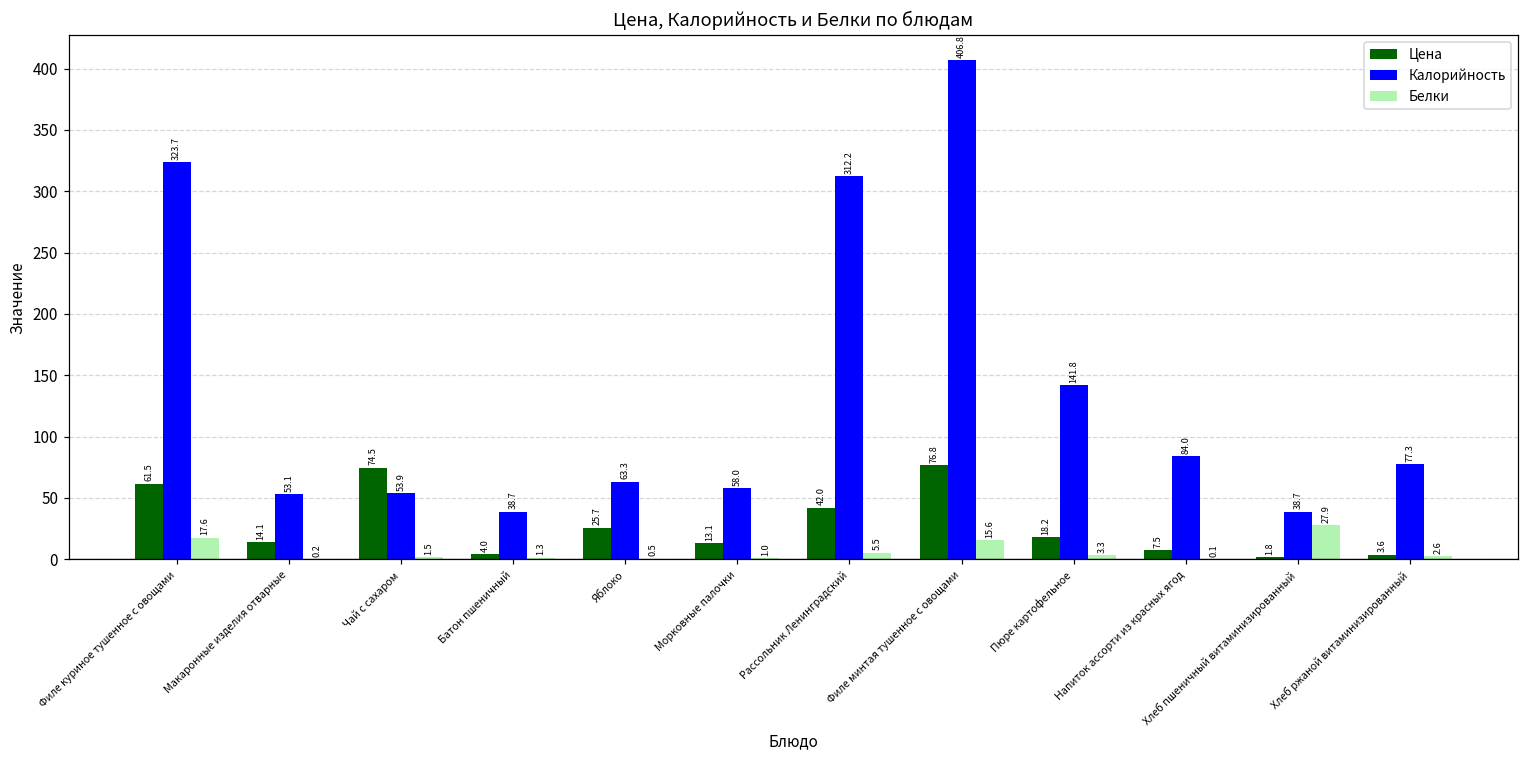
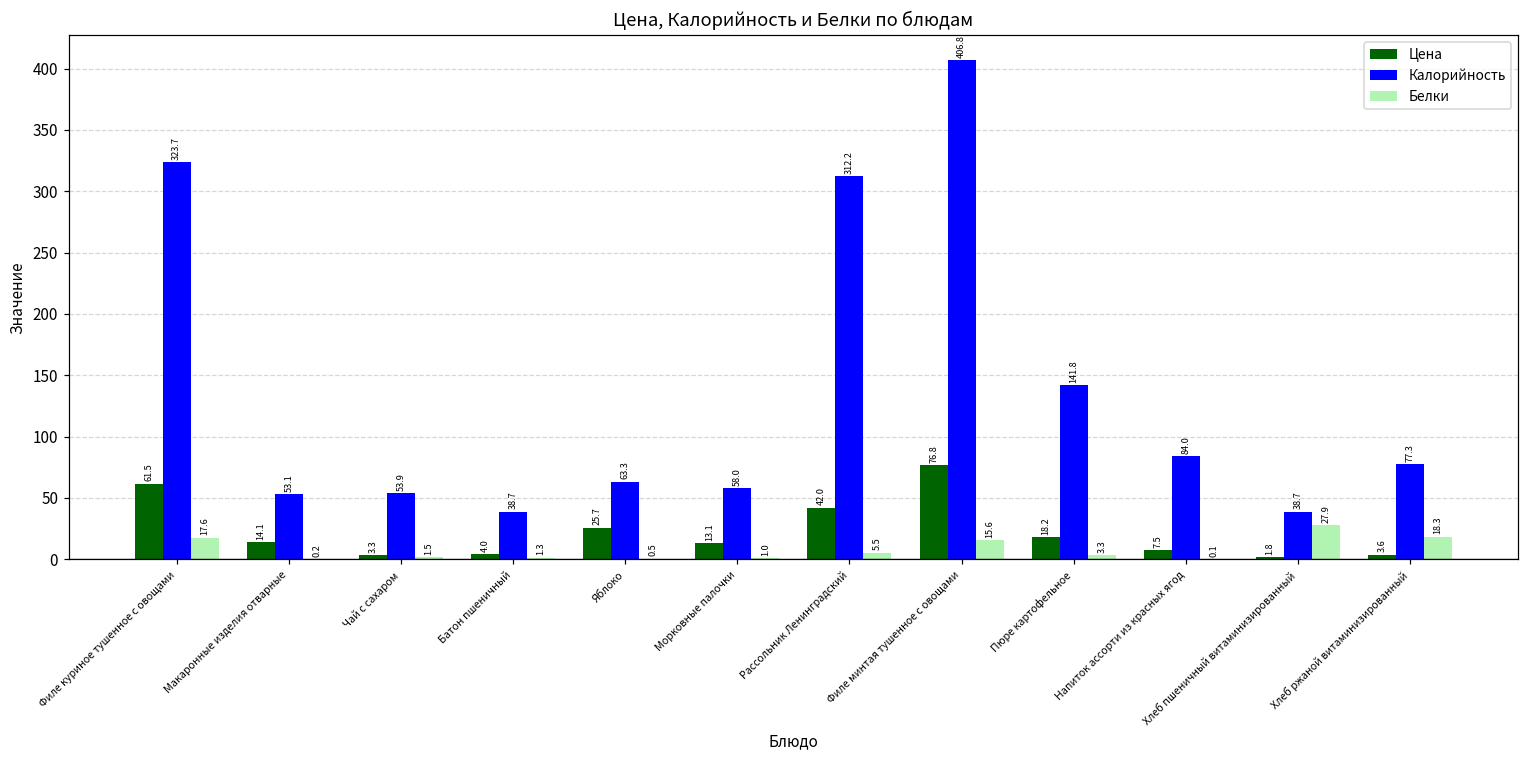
  {
    "Цена": {
      "Филе куриное тушенное с овощами": 61.5,
      "Макаронные изделия отварные": 14.1,
-     "Чай с сахаром": 74.5,
+     "Чай с сахаром": 3.3,
      "Батон пшеничный": 4.0,
      "Яблоко": 25.7,
      "Морковные палочки": 13.1,
      "Рассольник Ленинградский": 42.0,
      "Филе минтая тушенное с овощами": 76.8,
      "Пюре картофельное": 18.2,
      "Напиток ассорти из красных ягод": 7.5,
      "Хлеб пшеничный витаминизированный": 1.8,
      "Хлеб ржаной витаминизированный": 3.6
    },
    "Калорийность": {
      "Филе куриное тушенное с овощами": 323.7,
      "Макаронные изделия отварные": 53.1,
      "Чай с сахаром": 53.9,
      "Батон пшеничный": 38.7,
      "Яблоко": 63.3,
      "Морковные палочки": 58.0,
      "Рассольник Ленинградский": 312.2,
      "Филе минтая тушенное с овощами": 406.8,
      "Пюре картофельное": 141.8,
      "Напиток ассорти из красных ягод": 84.0,
      "Хлеб пшеничный витаминизированный": 38.7,
      "Хлеб ржаной витаминизированный": 77.3
    },
    "Белки": {
      "Филе куриное тушенное с овощами": 17.6,
      "Макаронные изделия отварные": 0.2,
      "Чай с сахаром": 1.5,
      "Батон пшеничный": 1.3,
      "Яблоко": 0.5,
      "Морковные палочки": 1.0,
      "Рассольник Ленинградский": 5.5,
      "Филе минтая тушенное с овощами": 15.6,
      "Пюре картофельное": 3.3,
      "Напиток ассорти из красных ягод": 0.1,
      "Хлеб пшеничный витаминизированный": 27.9,
-     "Хлеб ржаной витаминизированный": 2.6
+     "Хлеб ржаной витаминизированный": 18.3
    }
  }
